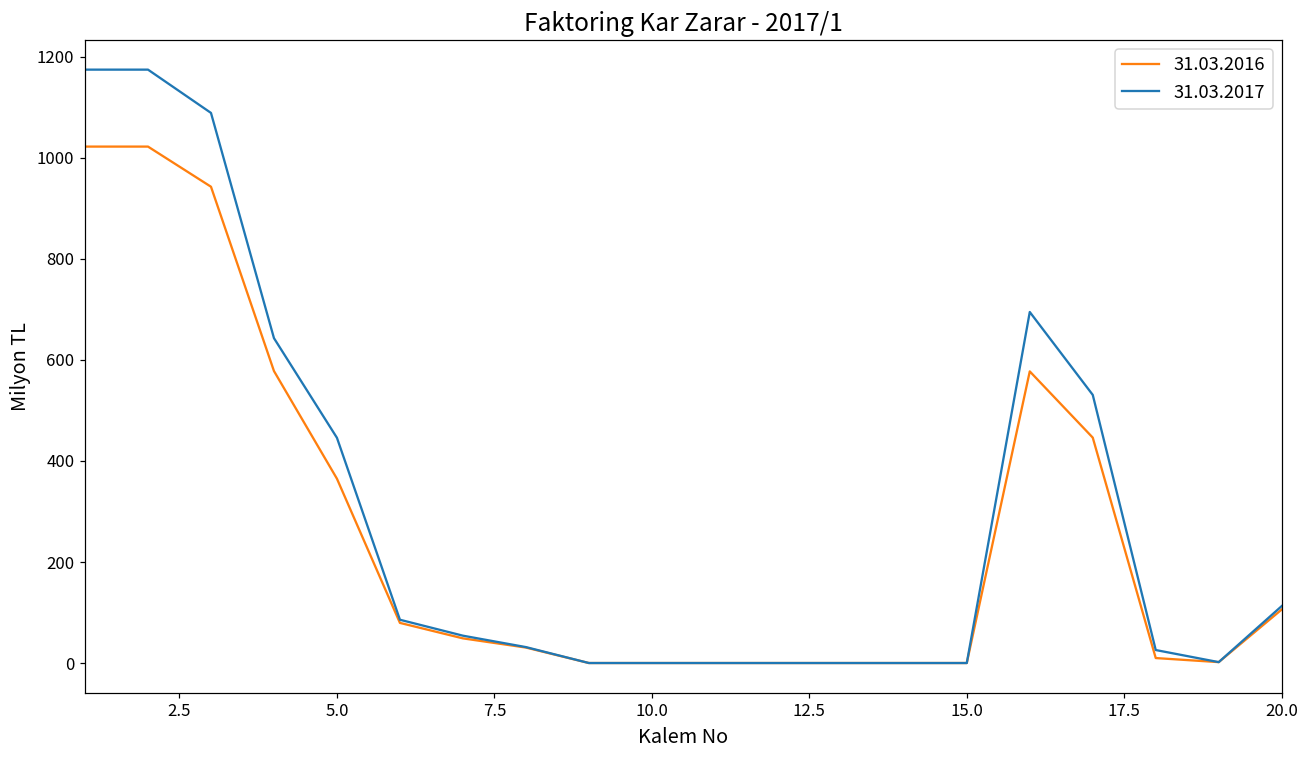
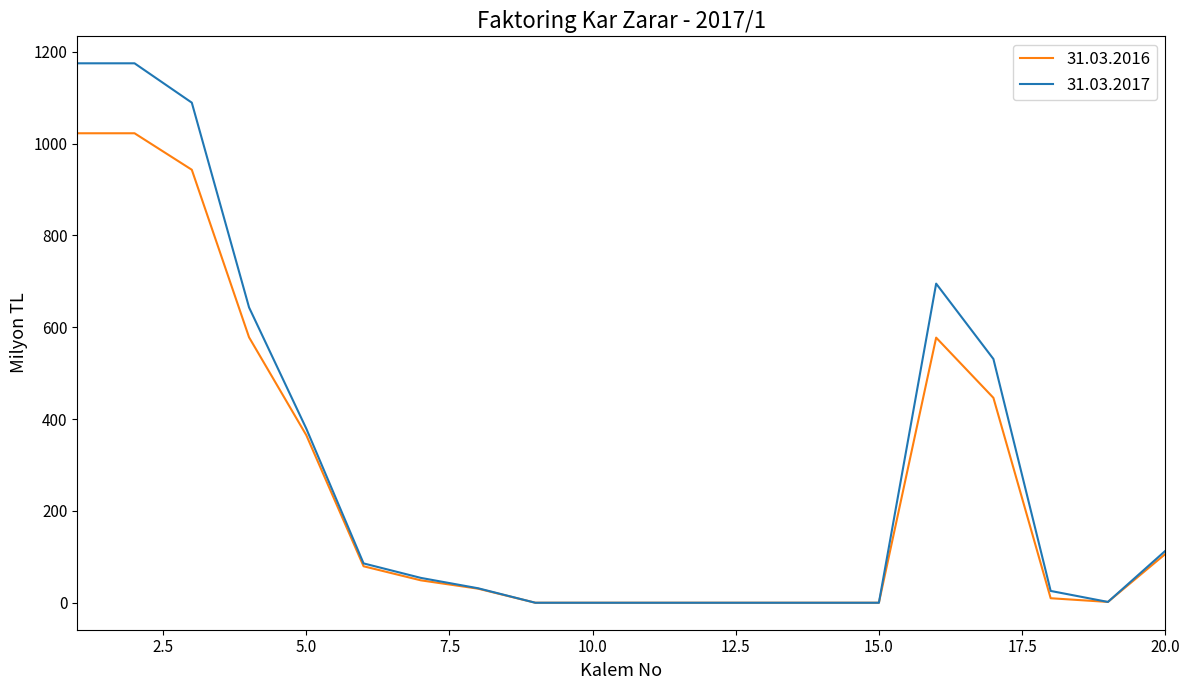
  {
    "31.03.2016": {
      "5.0": 360,
      "20.0": 110
    },
    "31.03.2017": {
-     "5.0": 450,
+     "5.0": 380,
      "20.0": 110
    }
  }
